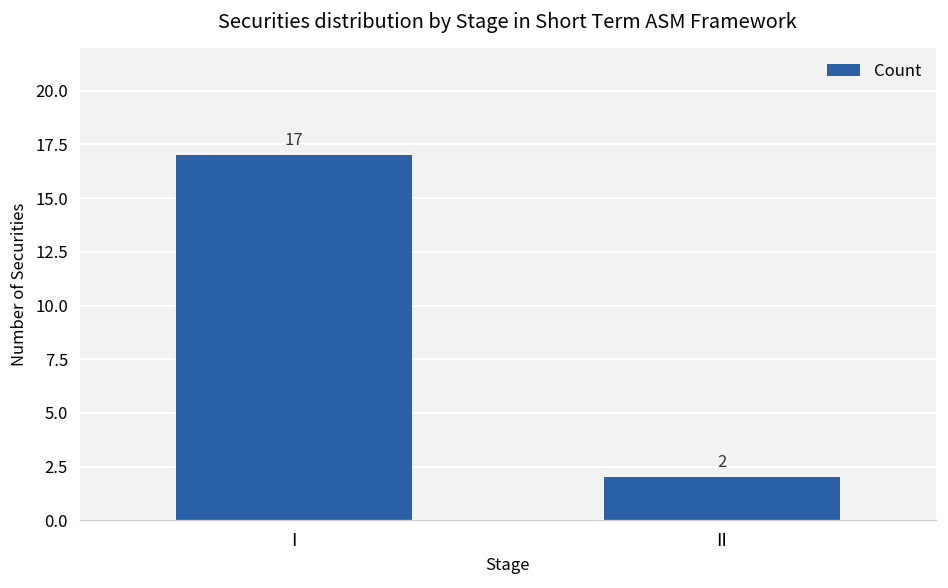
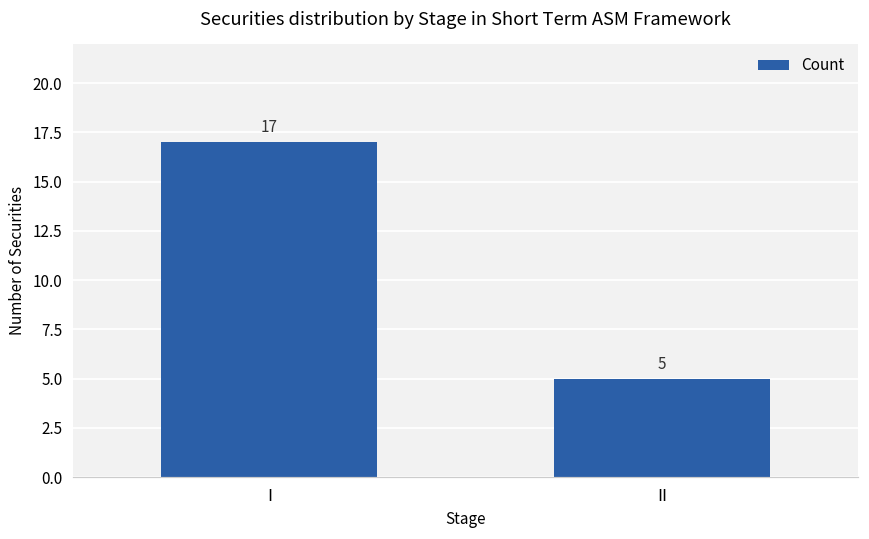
  {
    "I": 17,
-   "II": 2
+   "II": 5
  }
